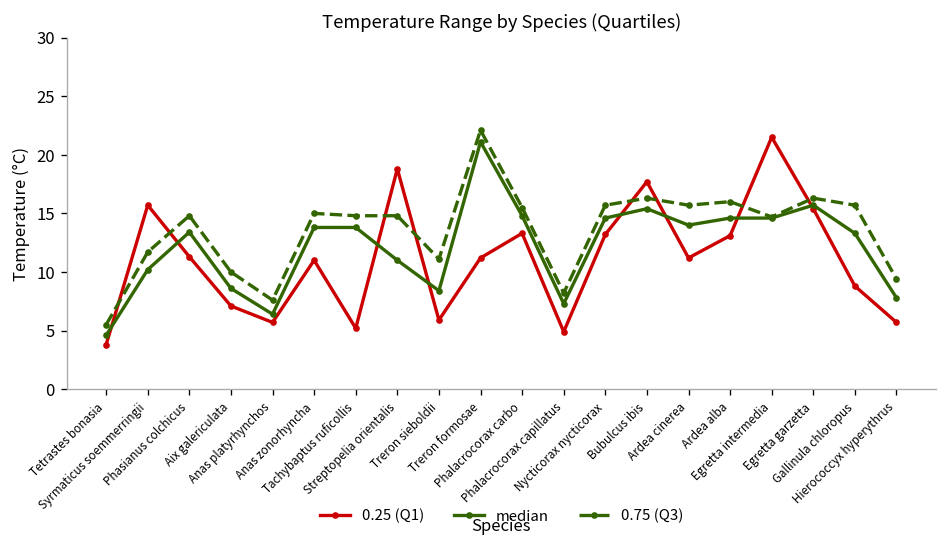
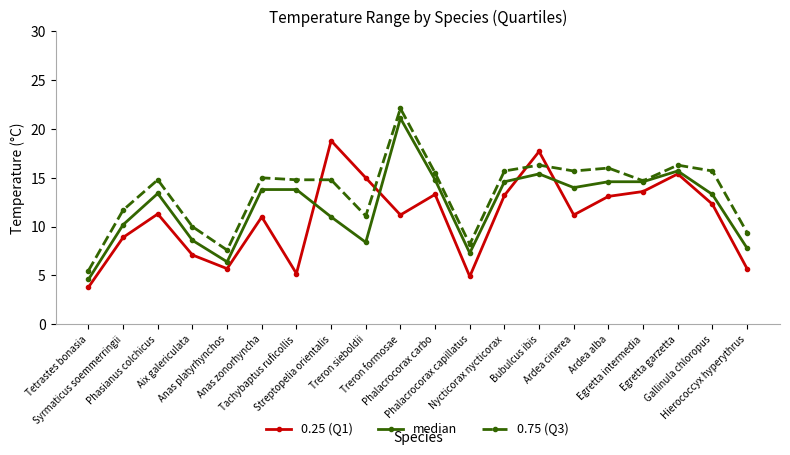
  {
    "0.25 (Q1)": {
      "Tetrastes bonasia": 4,
-     "Syrmaticus soemmerringii": 16,
+     "Syrmaticus soemmerringii": 9,
      "Phasianus colchicus": 11,
      "Aix galericulata": 7,
      "Anas platyrhynchos": 6,
      "Anas zonorhyncha": 11,
      "Tachybaptus ruficollis": 5,
      "Streptopelia orientalis": 19,
-     "Treron sieboldii": 6,
+     "Treron sieboldii": 15,
      "Treron formosae": 11,
      "Phalacrocorax carbo": 13,
      "Phalacrocorax capillatus": 5,
      "Nycticorax nycticorax": 13,
      "Bubulcus ibis": 18,
      "Ardea cinerea": 11,
      "Ardea alba": 13,
-     "Egretta intermedia": 22,
+     "Egretta intermedia": 14,
      "Egretta garzetta": 15,
-     "Gallinula chloropus": 9,
+     "Gallinula chloropus": 12,
      "Hierococcyx hyperythrus": 6
    }
  }
